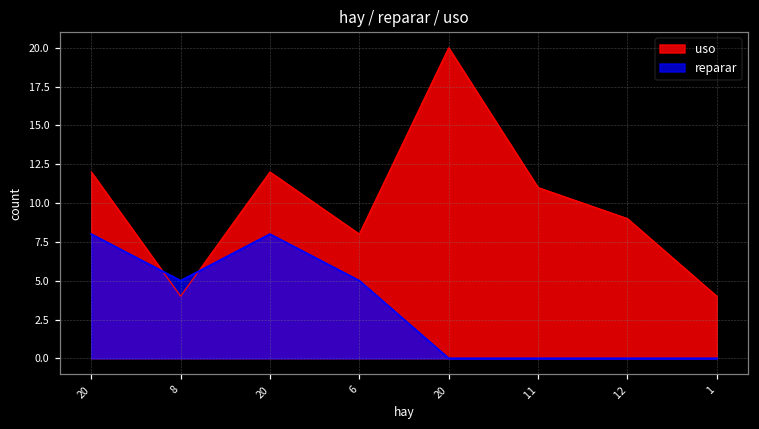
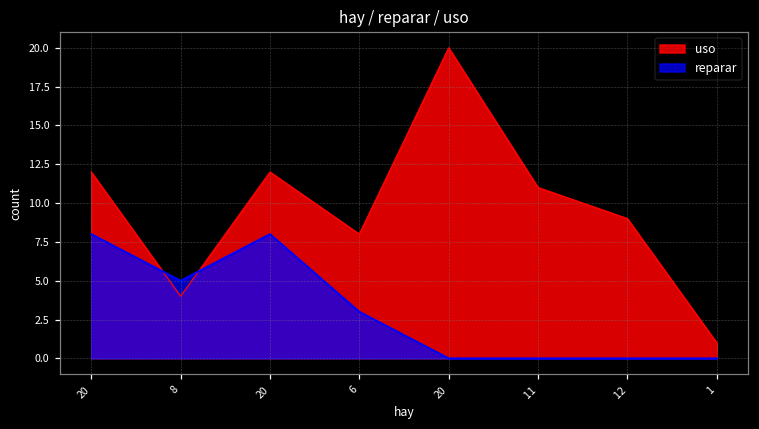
  {
    "uso": {
      "8": 4,
      "6": 8,
      "11": 11,
      "12": 9,
-     "1": 4
+     "1": 1
    },
    "reparar": {
      "8": 5,
-     "6": 5,
+     "6": 3,
      "11": 0,
      "12": 0,
      "1": 0
    }
  }
